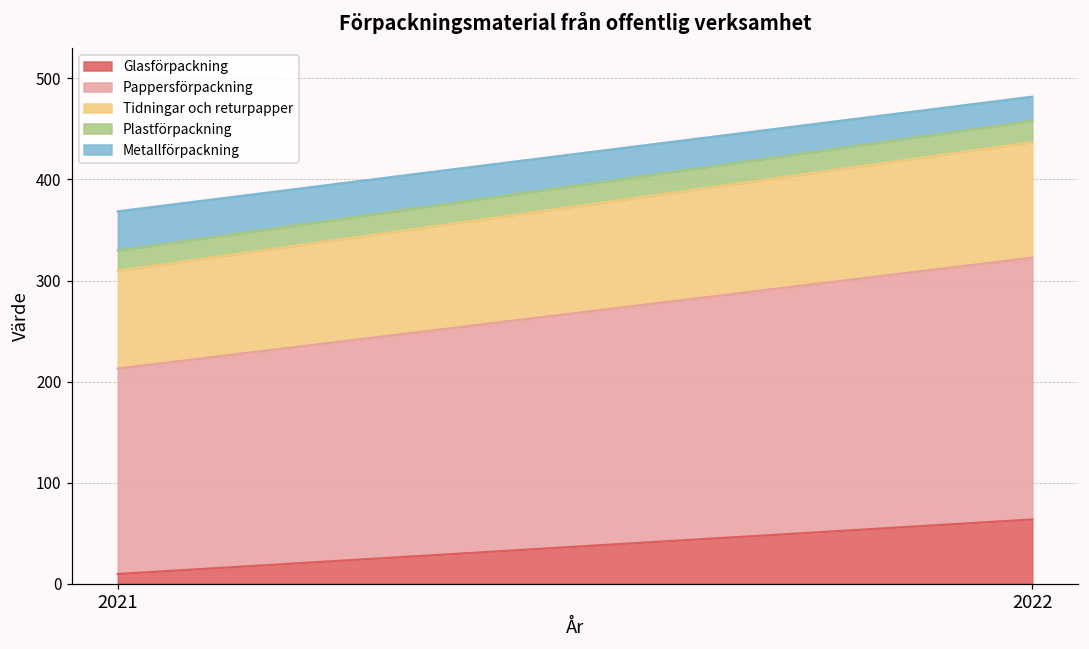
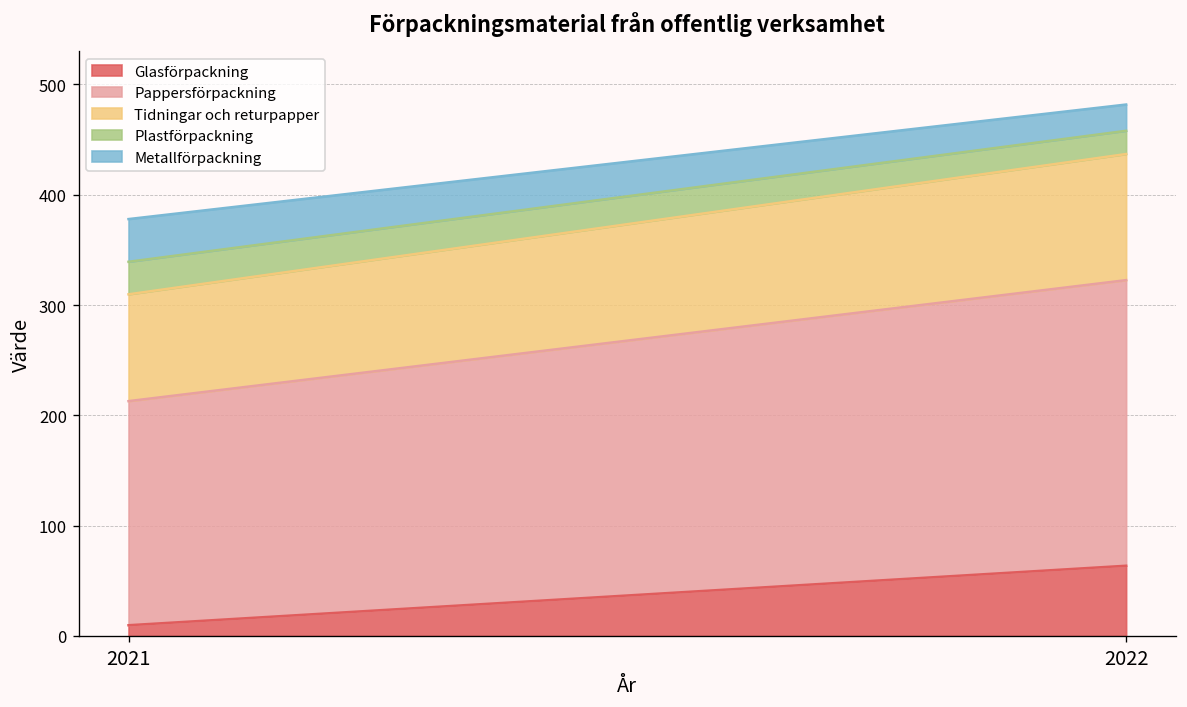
  {
    "Glasförpackning": {
      "2021": 10,
      "2022": 60
    },
    "Plastförpackning": {
-     "2021": 20,
+     "2021": 30,
      "2022": 20
    },
    "Metallförpackning": {
      "2021": 40,
      "2022": 20
    }
  }
